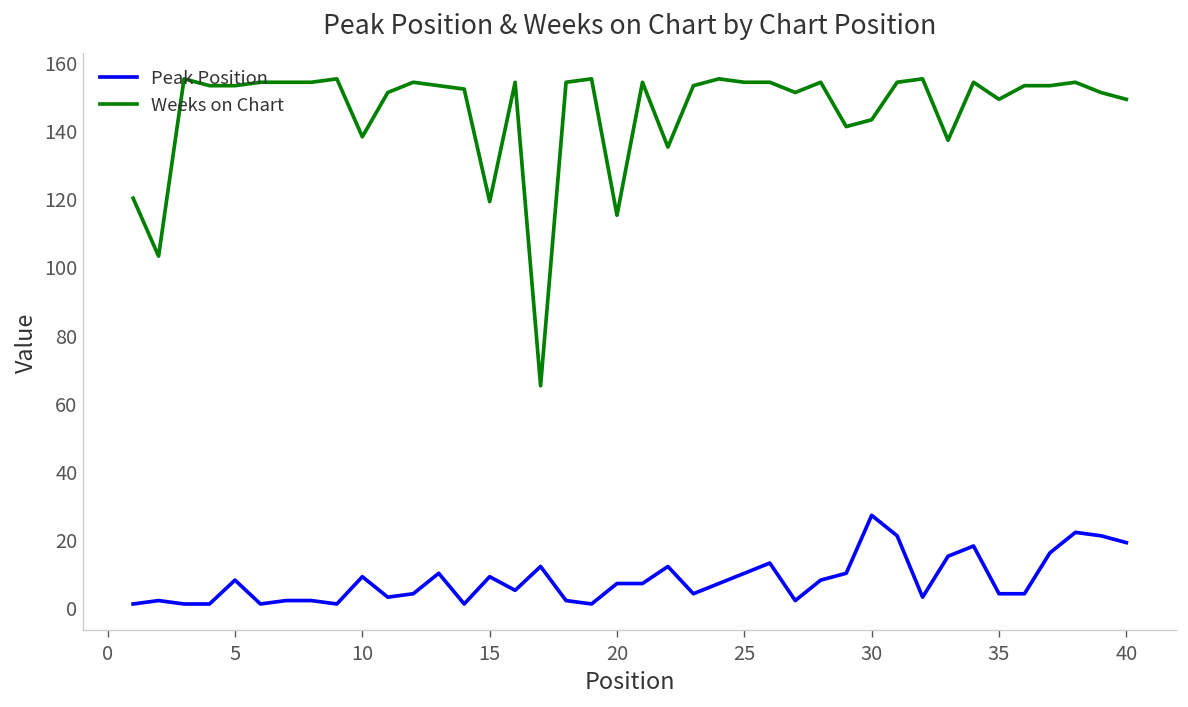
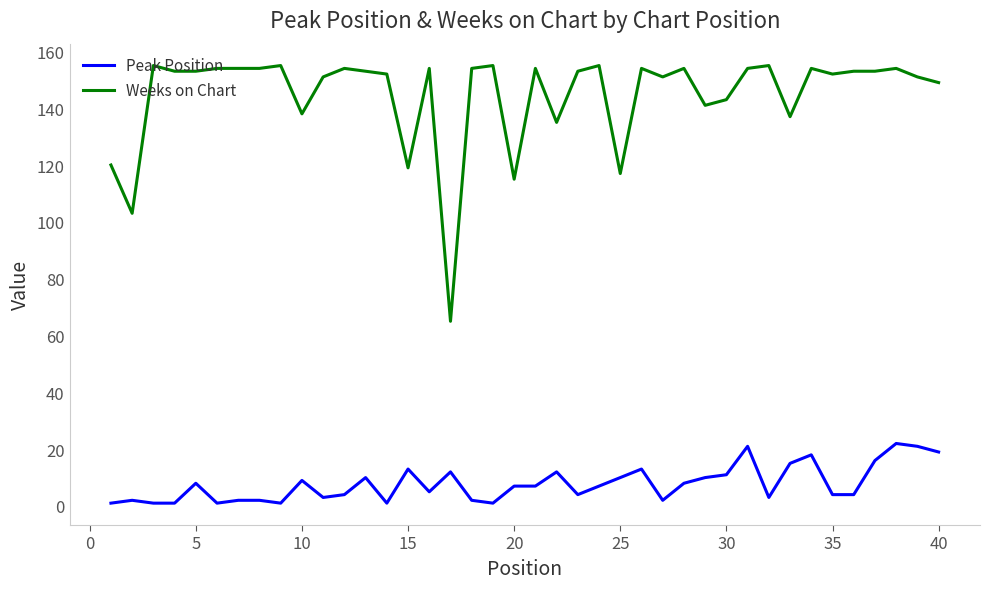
  {
    "Peak Position": {
      "5": 8,
      "10": 9,
-     "15": 9,
+     "15": 13,
      "20": 7,
      "25": 10,
-     "30": 27,
+     "30": 11,
      "35": 4,
      "40": 19
    },
    "Weeks on Chart": {
      "5": 153,
      "10": 138,
      "15": 119,
      "20": 115,
-     "25": 154,
+     "25": 117,
      "30": 143,
-     "35": 149,
+     "35": 152,
      "40": 149
    }
  }
